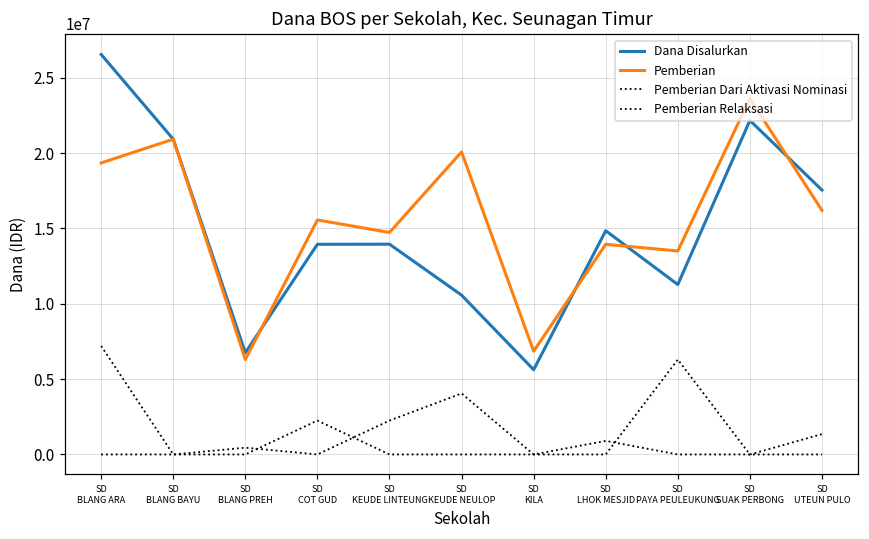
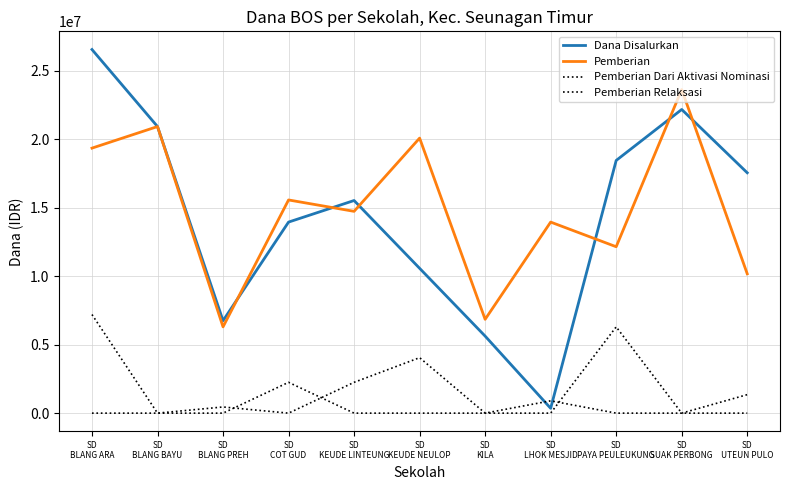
  {
    "Dana Disalurkan": {
      "SD BLANG ARA": 26600000,
      "SD BLANG PREH": 6800000,
      "SD COT GUD": 14000000,
-     "SD KEUDE LINTEUNG": 14000000,
+     "SD KEUDE LINTEUNG": 15500000,
      "SD KEUDE NEULOP": 10600000,
      "SD KILA": 5600000,
-     "SD LHOK MESJID": 14900000,
-     "SD PAYA PEULEUKUNG": 11300000,
+     "SD LHOK MESJID": 400000,
+     "SD PAYA PEULEUKUNG": 18500000,
      "SD SUAK PERBONG": 22200000,
      "SD UTEUN PULO": 17600000
    },
    "Pemberian": {
      "SD BLANG ARA": 19400000,
      "SD BLANG PREH": 6300000,
      "SD COT GUD": 15600000,
      "SD KEUDE LINTEUNG": 14700000,
      "SD KEUDE NEULOP": 20100000,
      "SD KILA": 6800000,
      "SD LHOK MESJID": 14000000,
-     "SD PAYA PEULEUKUNG": 13500000,
-     "SD UTEUN PULO": 16200000
+     "SD PAYA PEULEUKUNG": 12200000,
+     "SD UTEUN PULO": 10200000
    }
  }
